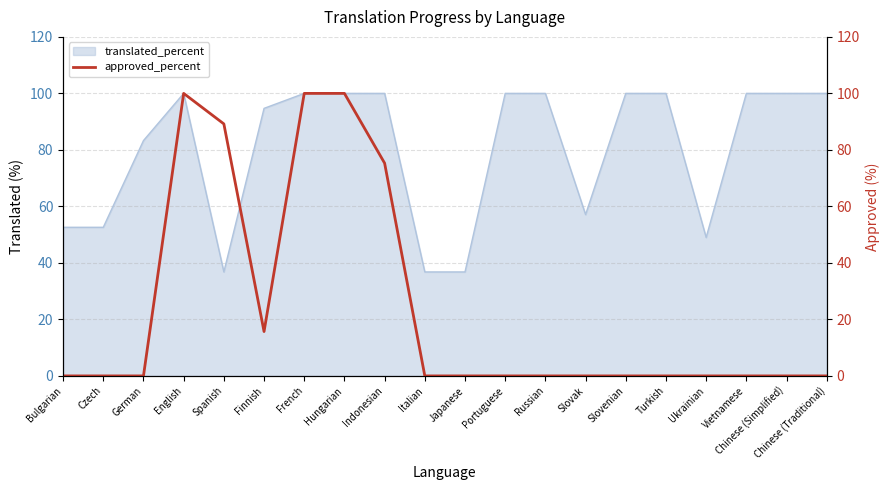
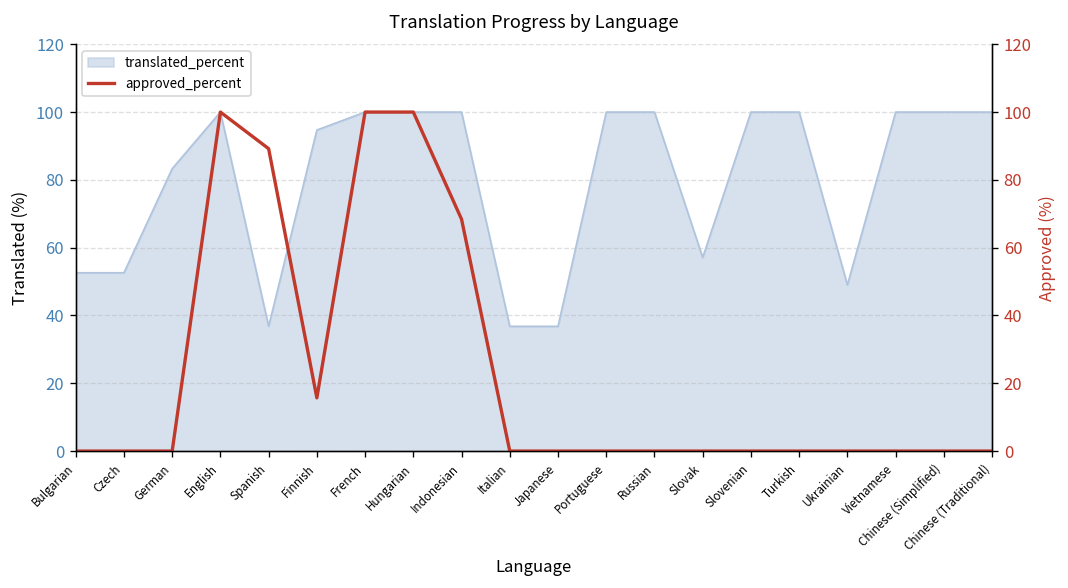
  {
    "translated_percent": {
      "Bulgarian": 53,
      "Czech": 53,
      "German": 83,
      "English": 100,
      "Spanish": 37,
      "Finnish": 95,
      "French": 100,
      "Hungarian": 100,
      "Indonesian": 100,
      "Italian": 37,
      "Japanese": 37,
      "Portuguese": 100,
      "Russian": 100,
      "Slovak": 57,
      "Slovenian": 100,
      "Turkish": 100,
      "Ukrainian": 49,
      "Vietnamese": 100,
      "Chinese (Simplified)": 100,
      "Chinese (Traditional)": 100
    },
    "approved_percent": {
      "Bulgarian": 0,
      "Czech": 0,
      "German": 0,
      "English": 100,
      "Spanish": 89,
      "Finnish": 16,
      "French": 100,
      "Hungarian": 100,
-     "Indonesian": 75,
+     "Indonesian": 68,
      "Italian": 0,
      "Japanese": 0,
      "Portuguese": 0,
      "Russian": 0,
      "Slovak": 0,
      "Slovenian": 0,
      "Turkish": 0,
      "Ukrainian": 0,
      "Vietnamese": 0,
      "Chinese (Simplified)": 0,
      "Chinese (Traditional)": 0
    }
  }
